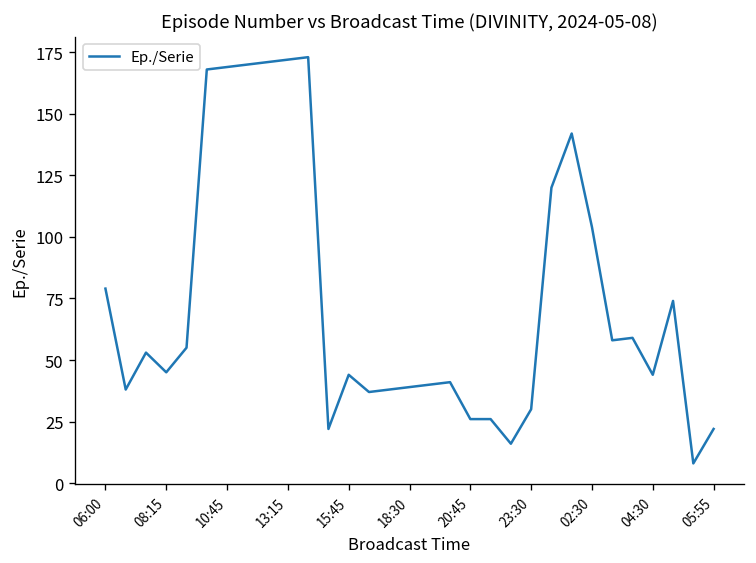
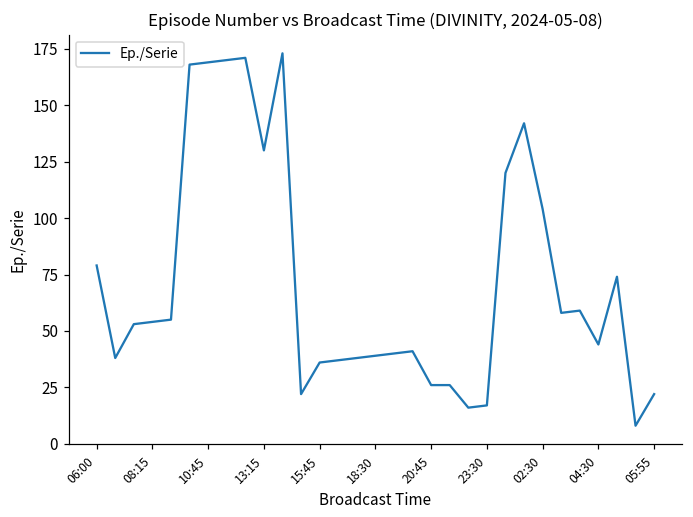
  {
    "06:00": 79,
-   "08:15": 45,
+   "08:15": 54,
    "10:45": 169,
-   "13:15": 172,
-   "15:45": 44,
+   "13:15": 130,
+   "15:45": 36,
    "18:30": 39,
    "20:45": 26,
-   "23:30": 30,
+   "23:30": 17,
    "02:30": 104,
    "04:30": 44,
    "05:55": 22
  }
